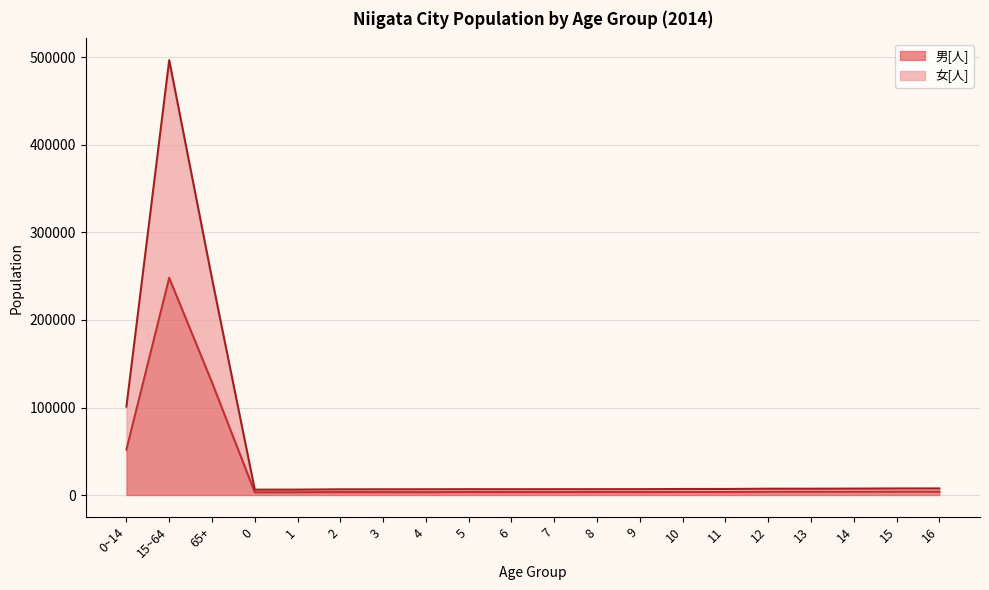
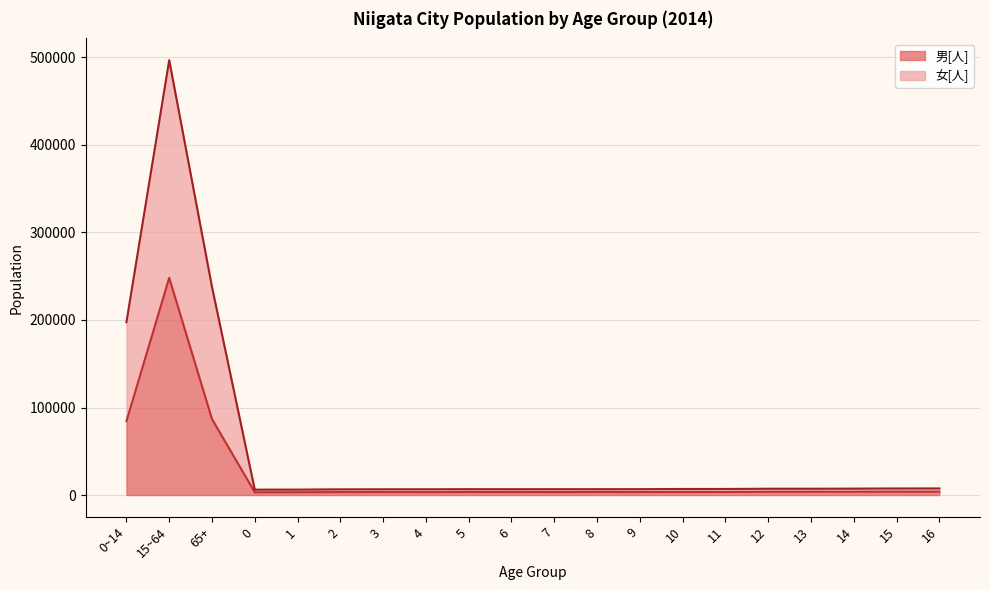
  {
    "男[人]": {
-     "0~14": 50000,
+     "0~14": 80000,
      "15~64": 250000,
-     "65+": 130000,
+     "65+": 90000,
      "0": 0,
      "1": 0,
      "2": 0,
      "3": 0,
      "4": 0,
      "5": 0,
      "6": 0,
      "7": 0,
      "8": 0,
      "9": 0,
      "10": 0,
      "11": 0,
      "12": 0,
      "13": 0,
      "14": 0,
      "15": 0,
      "16": 0
    },
    "女[人]": {
-     "0~14": 50000,
+     "0~14": 110000,
      "15~64": 250000,
-     "65+": 120000,
+     "65+": 150000,
      "0": 0,
      "1": 0,
      "2": 0,
      "3": 0,
      "4": 0,
      "5": 0,
      "6": 0,
      "7": 0,
      "8": 0,
      "9": 0,
      "10": 0,
      "11": 0,
      "12": 0,
      "13": 0,
      "14": 0,
      "15": 0,
      "16": 0
    }
  }
